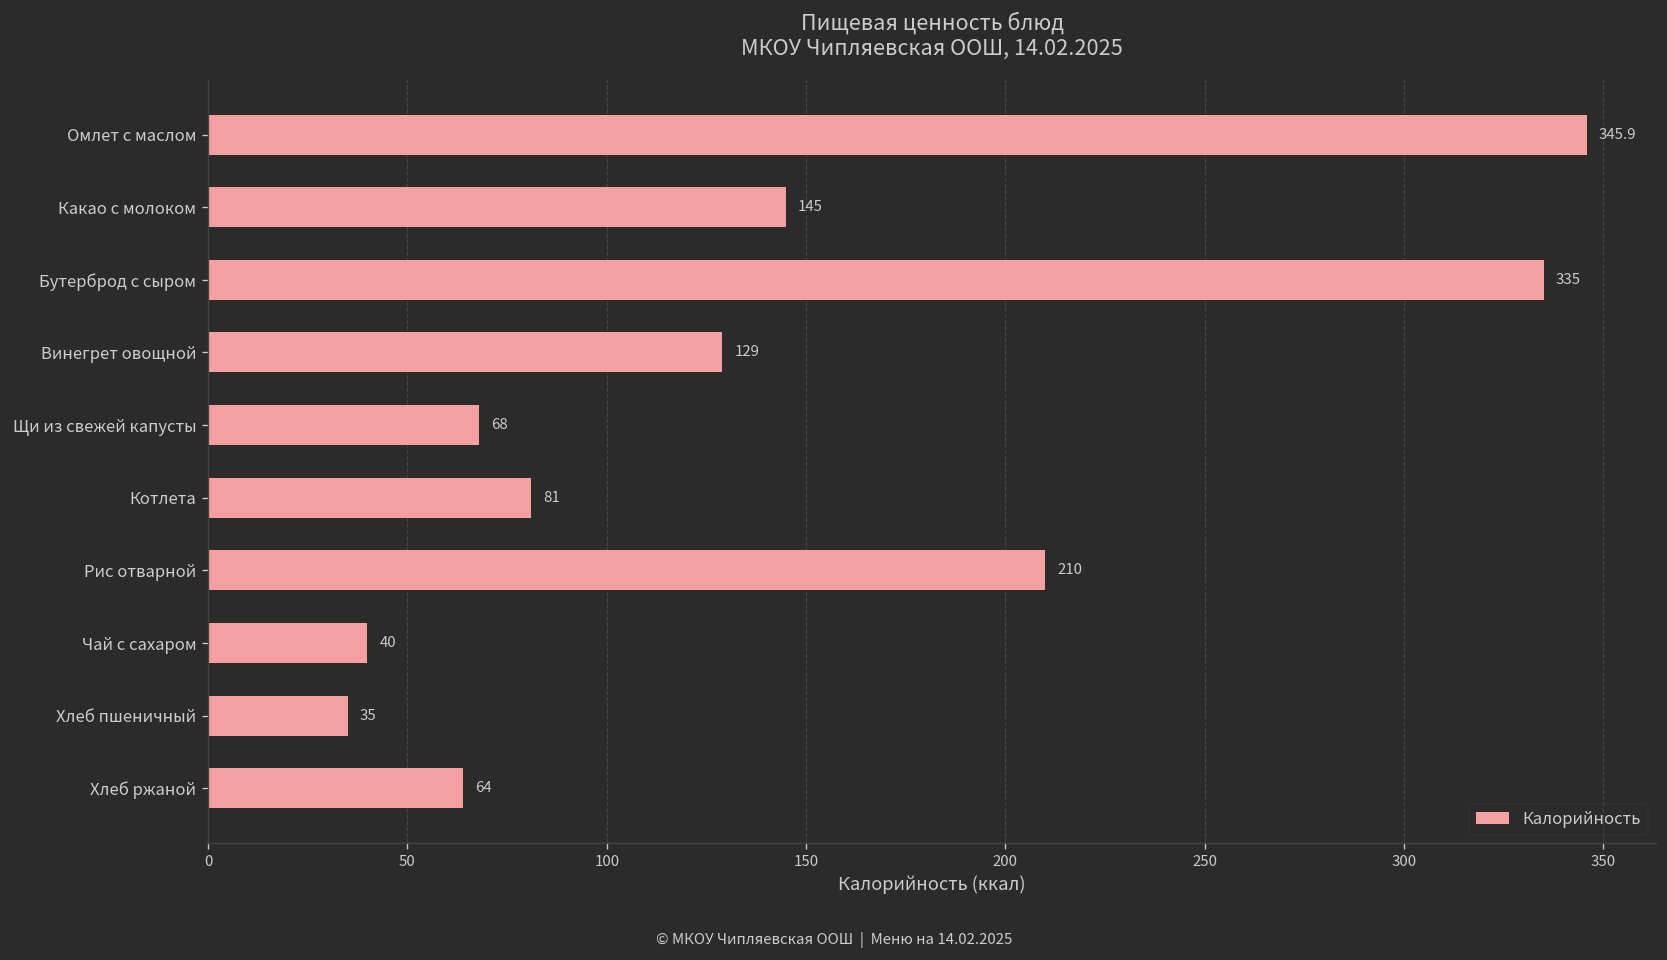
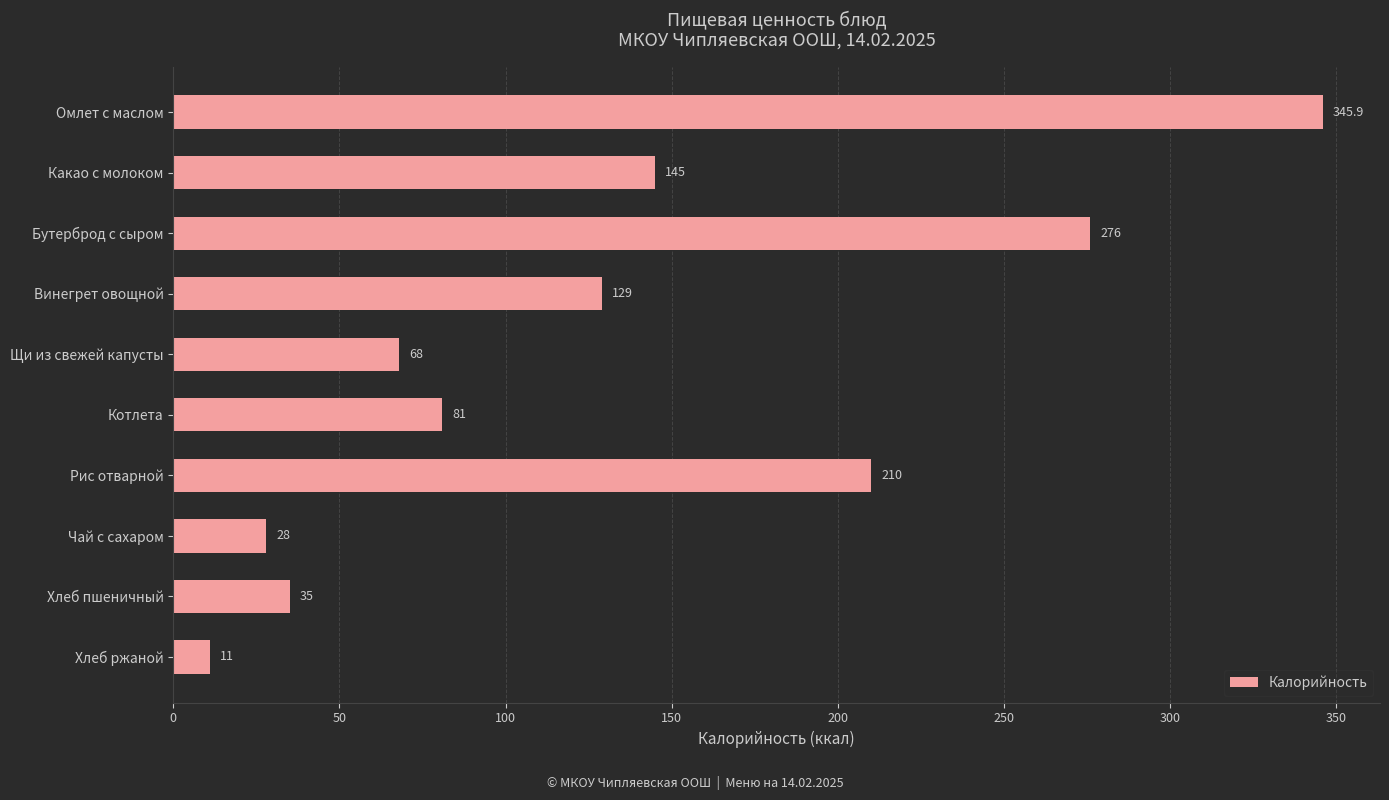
  {
    "Омлет с маслом": 345.9,
    "Какао с молоком": 145,
-   "Бутерброд с сыром": 335,
+   "Бутерброд с сыром": 276,
    "Винегрет овощной": 129,
    "Щи из свежей капусты": 68,
    "Котлета": 81,
    "Рис отварной": 210,
-   "Чай с сахаром": 40,
+   "Чай с сахаром": 28,
    "Хлеб пшеничный": 35,
-   "Хлеб ржаной": 64
+   "Хлеб ржаной": 11
  }
